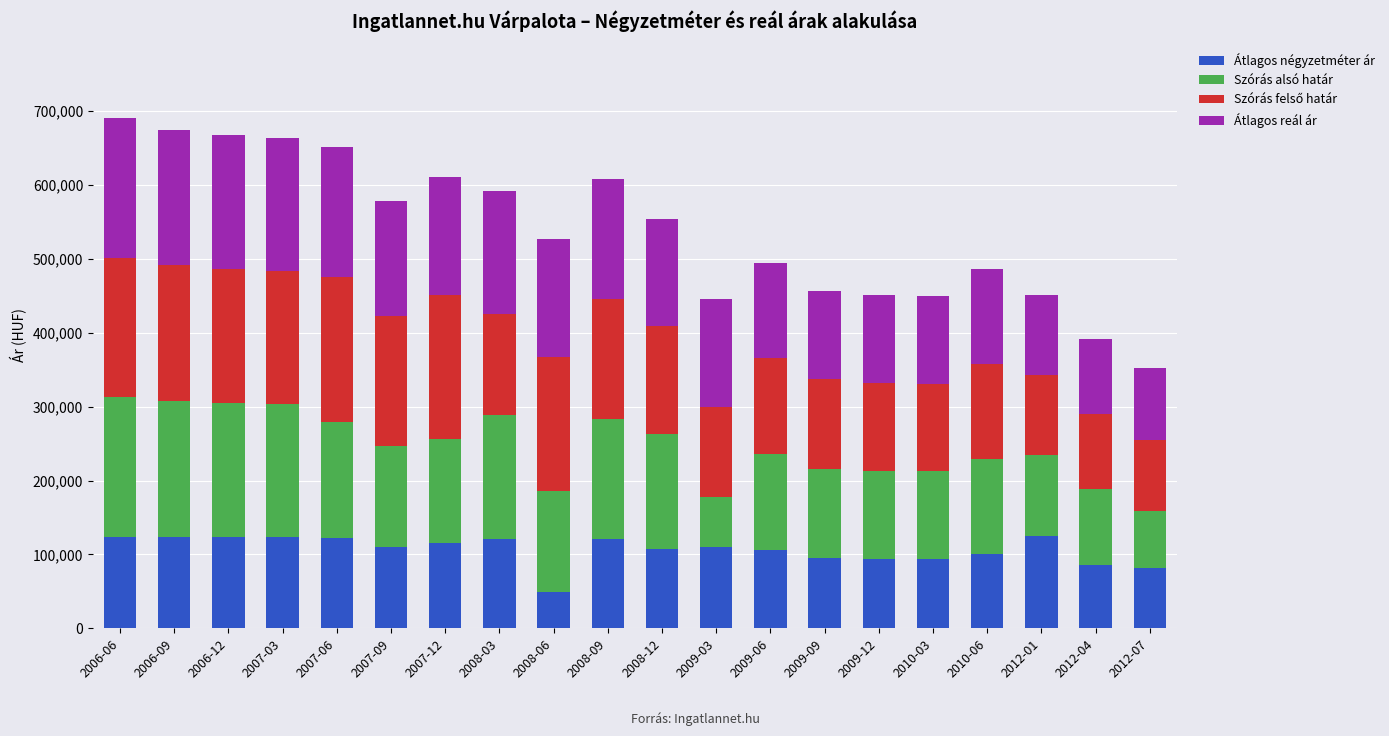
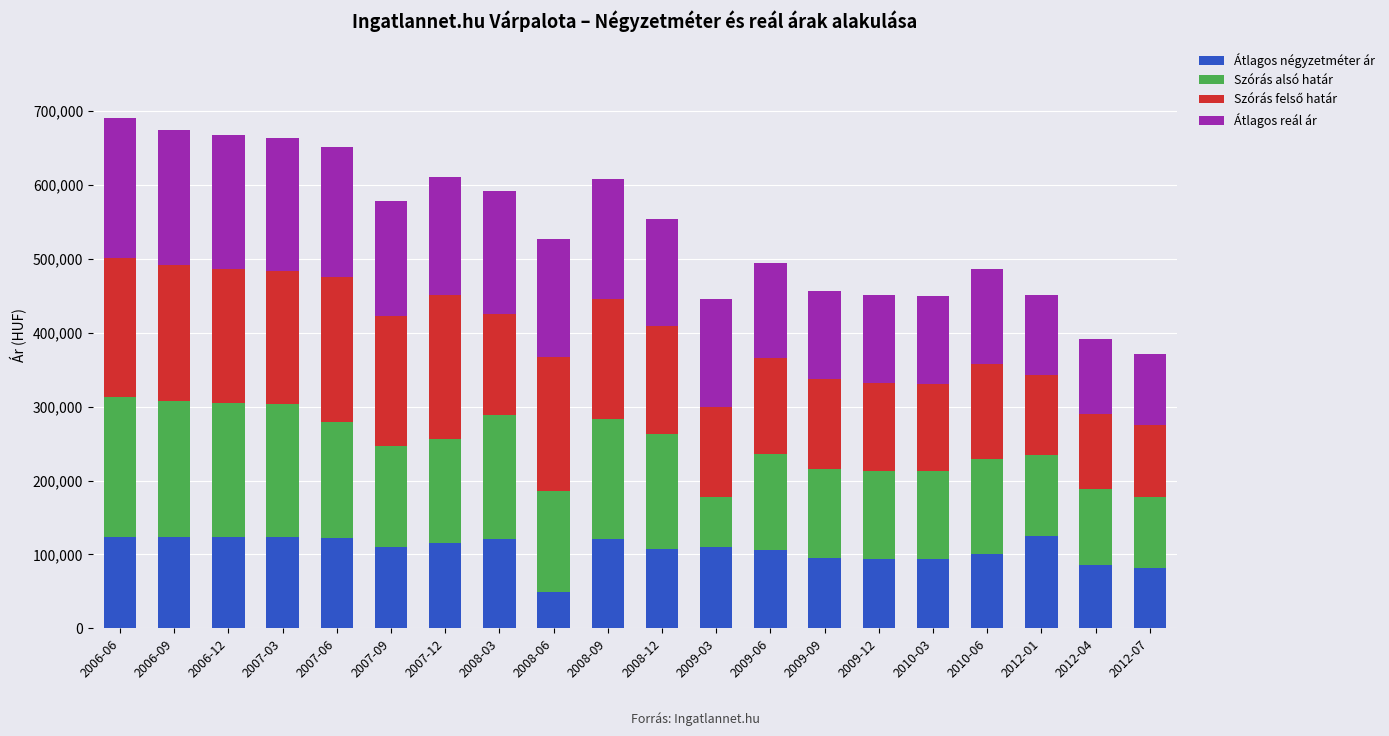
  {
    "Átlagos négyzetméter ár": {
      "2006-06": "120,000",
      "2006-09": "120,000",
      "2006-12": "120,000",
      "2007-03": "120,000",
      "2007-06": "120,000",
      "2007-09": "110,000",
      "2007-12": "120,000",
      "2008-03": "120,000",
      "2008-06": "50,000",
      "2008-09": "120,000",
      "2008-12": "110,000",
      "2009-03": "110,000",
      "2009-06": "110,000",
      "2009-09": "100,000",
      "2009-12": "90,000",
      "2010-03": "90,000",
      "2010-06": "100,000",
      "2012-01": "130,000",
      "2012-04": "90,000",
      "2012-07": "80,000"
    },
    "Szórás alsó határ": {
      "2006-06": "190,000",
      "2006-09": "180,000",
      "2006-12": "180,000",
      "2007-03": "180,000",
      "2007-06": "160,000",
      "2007-09": "140,000",
      "2007-12": "140,000",
      "2008-03": "170,000",
      "2008-06": "140,000",
      "2008-09": "160,000",
      "2008-12": "160,000",
      "2009-03": "70,000",
      "2009-06": "130,000",
      "2009-09": "120,000",
      "2009-12": "120,000",
      "2010-03": "120,000",
      "2010-06": "130,000",
      "2012-01": "110,000",
      "2012-04": "100,000",
-     "2012-07": "80,000"
+     "2012-07": "100,000"
    },
    "Szórás felső határ": {
      "2006-06": "190,000",
      "2006-09": "180,000",
      "2006-12": "180,000",
      "2007-03": "180,000",
      "2007-06": "200,000",
      "2007-09": "180,000",
      "2007-12": "190,000",
      "2008-03": "140,000",
      "2008-06": "180,000",
      "2008-09": "160,000",
      "2008-12": "150,000",
      "2009-03": "120,000",
      "2009-06": "130,000",
      "2009-09": "120,000",
      "2009-12": "120,000",
      "2010-03": "120,000",
      "2010-06": "130,000",
      "2012-01": "110,000",
      "2012-04": "100,000",
      "2012-07": "100,000"
    },
    "Átlagos reál ár": {
      "2006-06": "190,000",
      "2006-09": "180,000",
      "2006-12": "180,000",
      "2007-03": "180,000",
      "2007-06": "180,000",
      "2007-09": "160,000",
      "2007-12": "160,000",
      "2008-03": "170,000",
      "2008-06": "160,000",
      "2008-09": "160,000",
      "2008-12": "140,000",
      "2009-03": "150,000",
      "2009-06": "130,000",
      "2009-09": "120,000",
      "2009-12": "120,000",
      "2010-03": "120,000",
      "2010-06": "130,000",
      "2012-01": "110,000",
      "2012-04": "100,000",
      "2012-07": "100,000"
    }
  }
